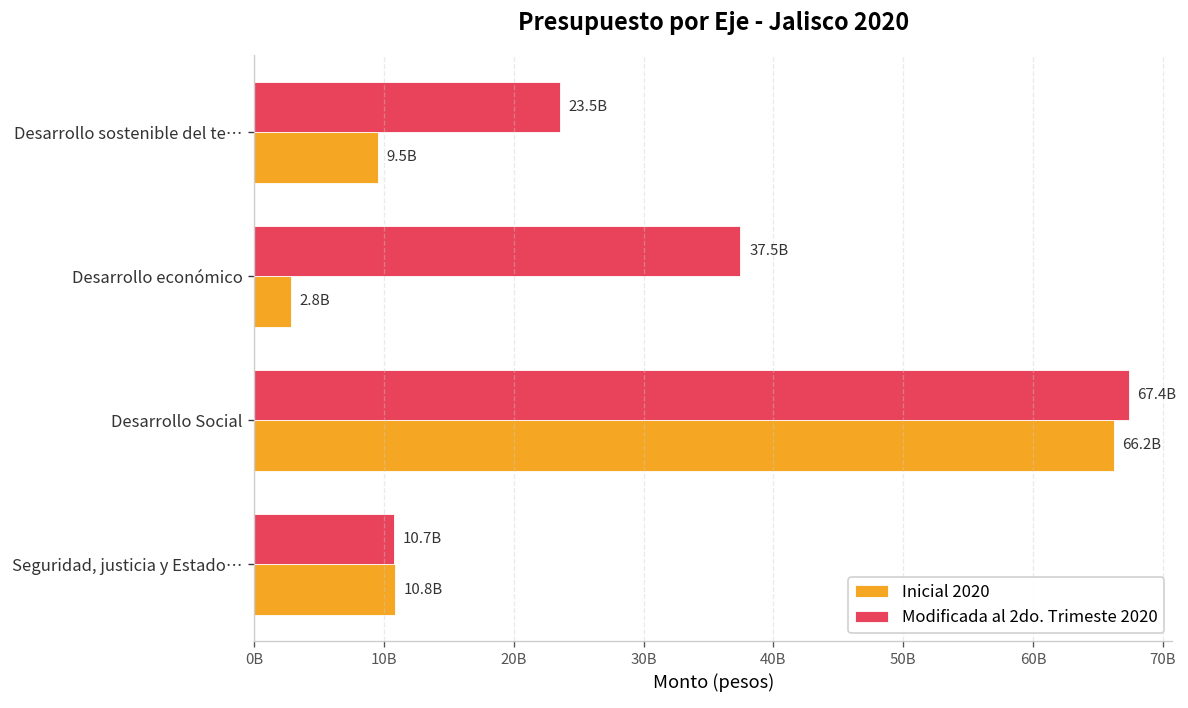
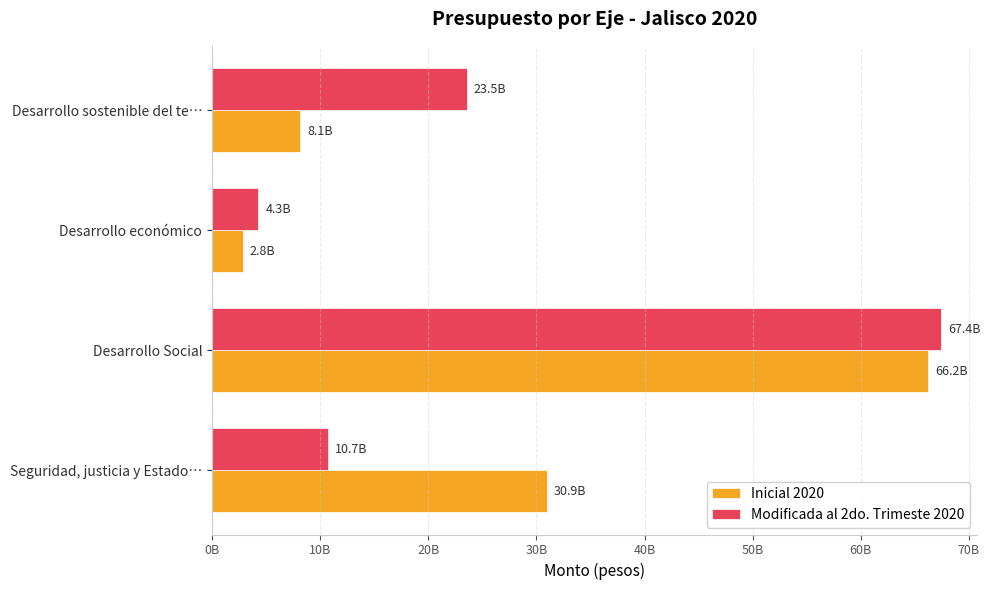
  {
    "Inicial 2020": {
-     "Desarrollo sostenible del te…": "9.5B",
+     "Desarrollo sostenible del te…": "8.1B",
      "Desarrollo económico": "2.8B",
      "Desarrollo Social": "66.2B",
-     "Seguridad, justicia y Estado…": "10.8B"
+     "Seguridad, justicia y Estado…": "30.9B"
    },
    "Modificada al 2do. Trimeste 2020": {
      "Desarrollo sostenible del te…": "23.5B",
-     "Desarrollo económico": "37.5B",
+     "Desarrollo económico": "4.3B",
      "Desarrollo Social": "67.4B",
      "Seguridad, justicia y Estado…": "10.7B"
    }
  }
